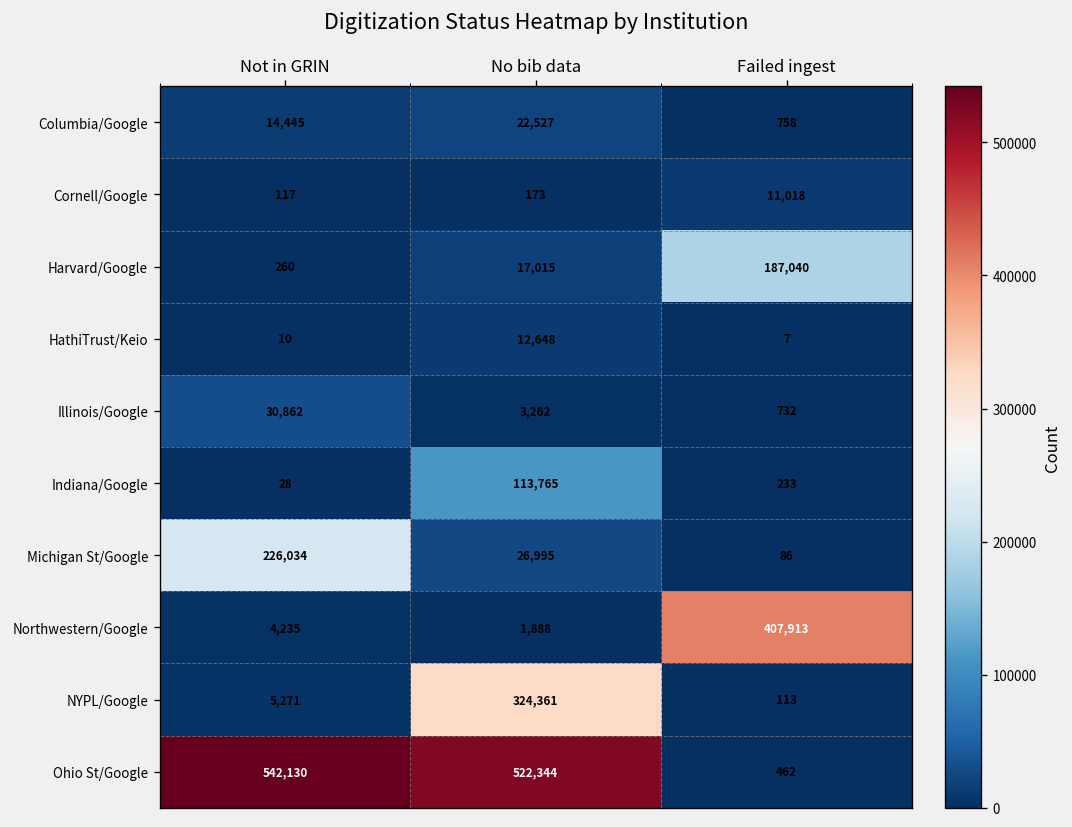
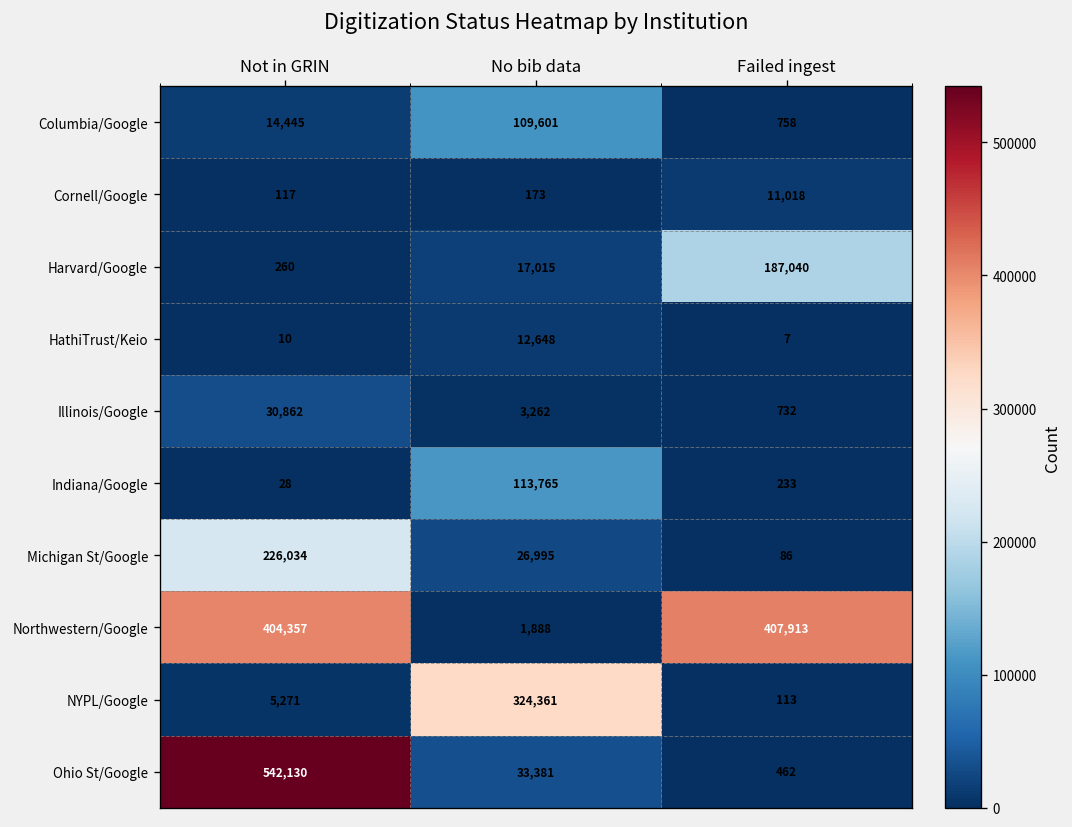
  {
    "Columbia/Google": {
      "Not in GRIN": "14,445",
-     "No bib data": "22,527",
+     "No bib data": "109,601",
      "Failed ingest": "758"
    },
    "Cornell/Google": {
      "Not in GRIN": "117",
      "No bib data": "173",
      "Failed ingest": "11,018"
    },
    "Harvard/Google": {
      "Not in GRIN": "260",
      "No bib data": "17,015",
      "Failed ingest": "187,040"
    },
    "HathiTrust/Keio": {
      "Not in GRIN": "10",
      "No bib data": "12,648",
      "Failed ingest": "7"
    },
    "Illinois/Google": {
      "Not in GRIN": "30,862",
      "No bib data": "3,262",
      "Failed ingest": "732"
    },
    "Indiana/Google": {
      "Not in GRIN": "28",
      "No bib data": "113,765",
      "Failed ingest": "233"
    },
    "Michigan St/Google": {
      "Not in GRIN": "226,034",
      "No bib data": "26,995",
      "Failed ingest": "86"
    },
    "Northwestern/Google": {
-     "Not in GRIN": "4,235",
+     "Not in GRIN": "404,357",
      "No bib data": "1,888",
      "Failed ingest": "407,913"
    },
    "NYPL/Google": {
      "Not in GRIN": "5,271",
      "No bib data": "324,361",
      "Failed ingest": "113"
    },
    "Ohio St/Google": {
      "Not in GRIN": "542,130",
-     "No bib data": "522,344",
+     "No bib data": "33,381",
      "Failed ingest": "462"
    }
  }
